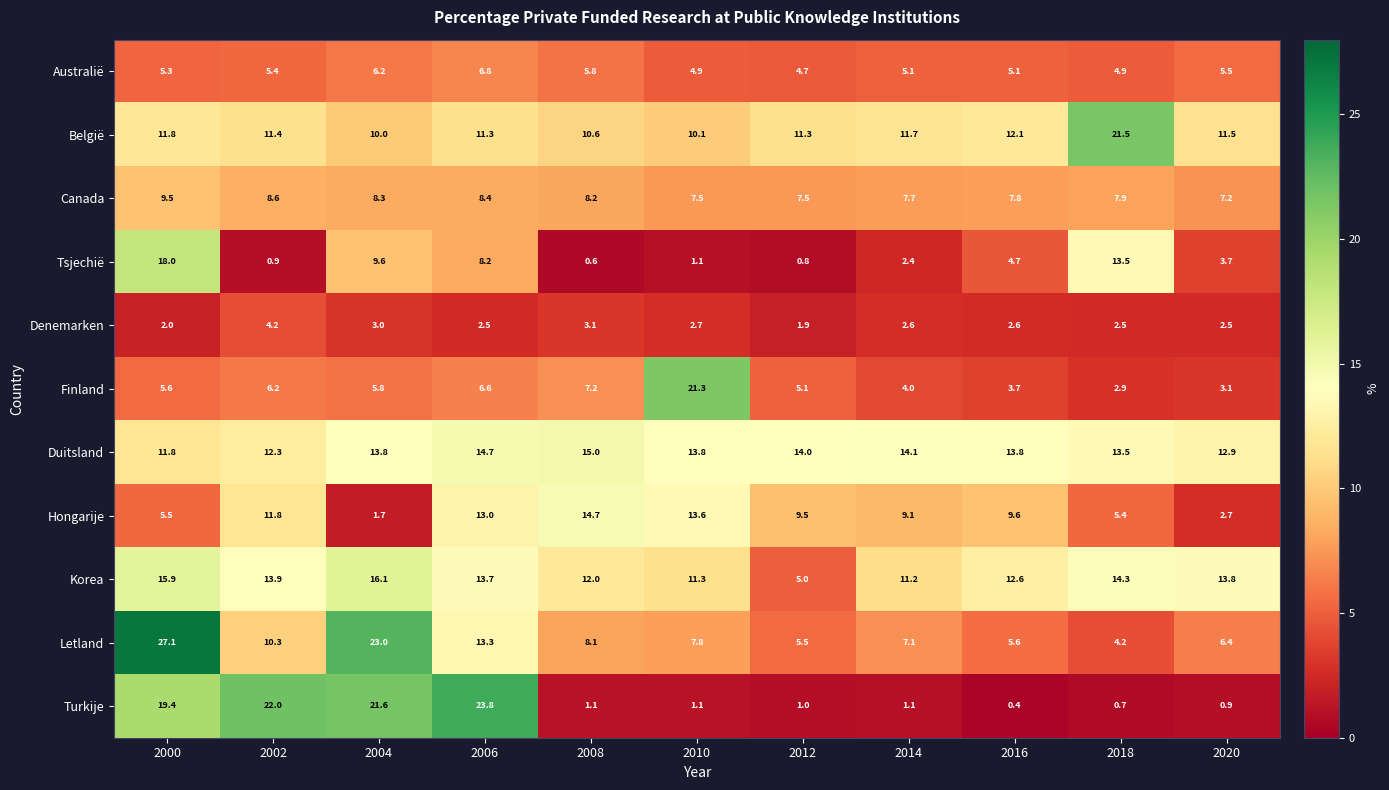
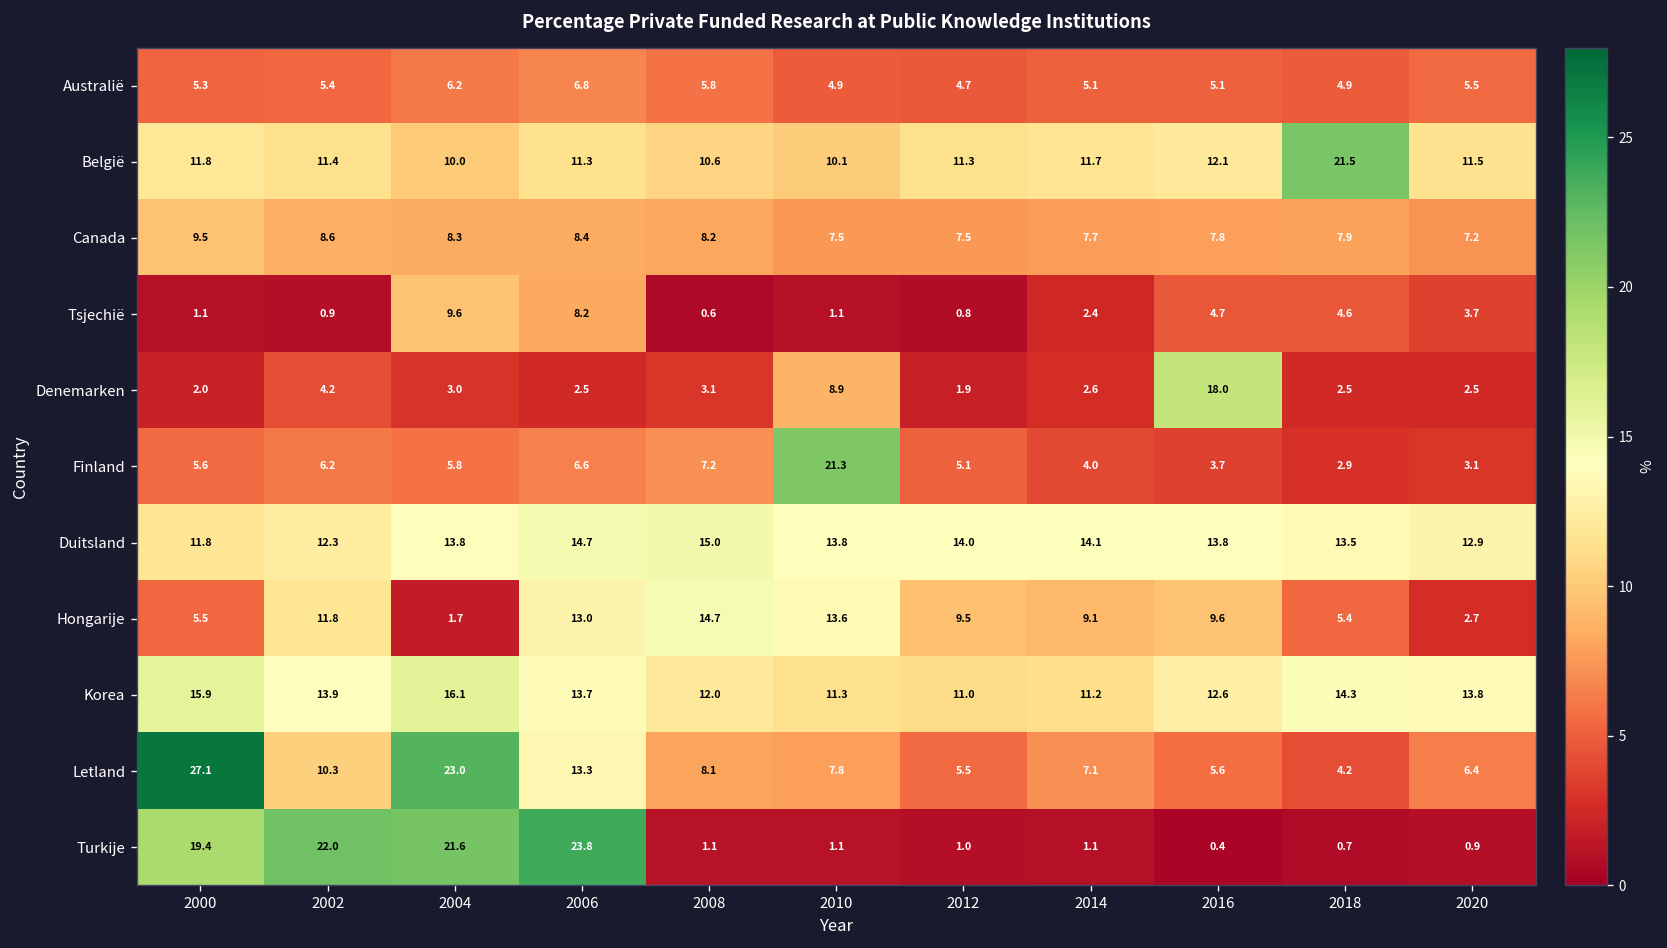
  {
    "Australië": {
      "2000": 5.3,
      "2002": 5.4,
      "2004": 6.2,
      "2006": 6.8,
      "2008": 5.8,
      "2010": 4.9,
      "2012": 4.7,
      "2014": 5.1,
      "2016": 5.1,
      "2018": 4.9,
      "2020": 5.5
    },
    "België": {
      "2000": 11.8,
      "2002": 11.4,
      "2004": 10.0,
      "2006": 11.3,
      "2008": 10.6,
      "2010": 10.1,
      "2012": 11.3,
      "2014": 11.7,
      "2016": 12.1,
      "2018": 21.5,
      "2020": 11.5
    },
    "Canada": {
      "2000": 9.5,
      "2002": 8.6,
      "2004": 8.3,
      "2006": 8.4,
      "2008": 8.2,
      "2010": 7.5,
      "2012": 7.5,
      "2014": 7.7,
      "2016": 7.8,
      "2018": 7.9,
      "2020": 7.2
    },
    "Tsjechië": {
-     "2000": 18.0,
+     "2000": 1.1,
      "2002": 0.9,
      "2004": 9.6,
      "2006": 8.2,
      "2008": 0.6,
      "2010": 1.1,
      "2012": 0.8,
      "2014": 2.4,
      "2016": 4.7,
-     "2018": 13.5,
+     "2018": 4.6,
      "2020": 3.7
    },
    "Denemarken": {
      "2000": 2.0,
      "2002": 4.2,
      "2004": 3.0,
      "2006": 2.5,
      "2008": 3.1,
-     "2010": 2.7,
+     "2010": 8.9,
      "2012": 1.9,
      "2014": 2.6,
-     "2016": 2.6,
+     "2016": 18.0,
      "2018": 2.5,
      "2020": 2.5
    },
    "Finland": {
      "2000": 5.6,
      "2002": 6.2,
      "2004": 5.8,
      "2006": 6.6,
      "2008": 7.2,
      "2010": 21.3,
      "2012": 5.1,
      "2014": 4.0,
      "2016": 3.7,
      "2018": 2.9,
      "2020": 3.1
    },
    "Duitsland": {
      "2000": 11.8,
      "2002": 12.3,
      "2004": 13.8,
      "2006": 14.7,
      "2008": 15.0,
      "2010": 13.8,
      "2012": 14.0,
      "2014": 14.1,
      "2016": 13.8,
      "2018": 13.5,
      "2020": 12.9
    },
    "Hongarije": {
      "2000": 5.5,
      "2002": 11.8,
      "2004": 1.7,
      "2006": 13.0,
      "2008": 14.7,
      "2010": 13.6,
      "2012": 9.5,
      "2014": 9.1,
      "2016": 9.6,
      "2018": 5.4,
      "2020": 2.7
    },
    "Korea": {
      "2000": 15.9,
      "2002": 13.9,
      "2004": 16.1,
      "2006": 13.7,
      "2008": 12.0,
      "2010": 11.3,
-     "2012": 5.0,
+     "2012": 11.0,
      "2014": 11.2,
      "2016": 12.6,
      "2018": 14.3,
      "2020": 13.8
    },
    "Letland": {
      "2000": 27.1,
      "2002": 10.3,
      "2004": 23.0,
      "2006": 13.3,
      "2008": 8.1,
      "2010": 7.8,
      "2012": 5.5,
      "2014": 7.1,
      "2016": 5.6,
      "2018": 4.2,
      "2020": 6.4
    },
    "Turkije": {
      "2000": 19.4,
      "2002": 22.0,
      "2004": 21.6,
      "2006": 23.8,
      "2008": 1.1,
      "2010": 1.1,
      "2012": 1.0,
      "2014": 1.1,
      "2016": 0.4,
      "2018": 0.7,
      "2020": 0.9
    }
  }
